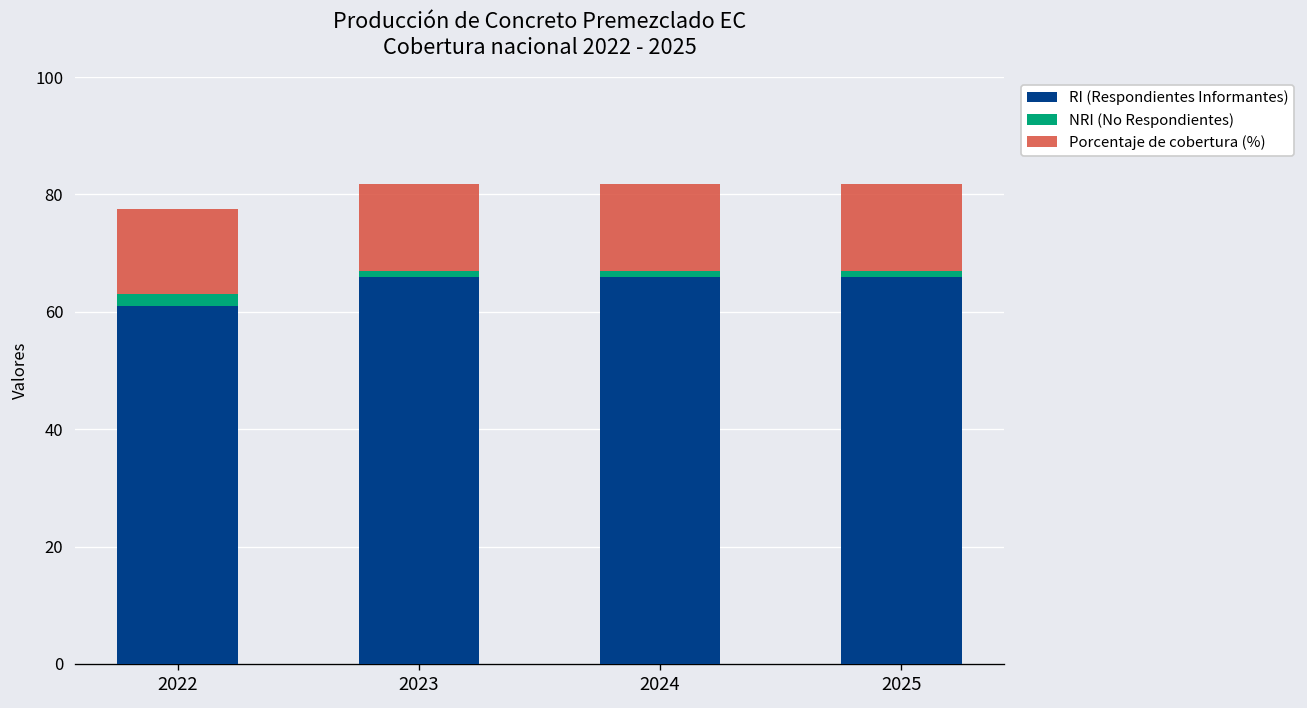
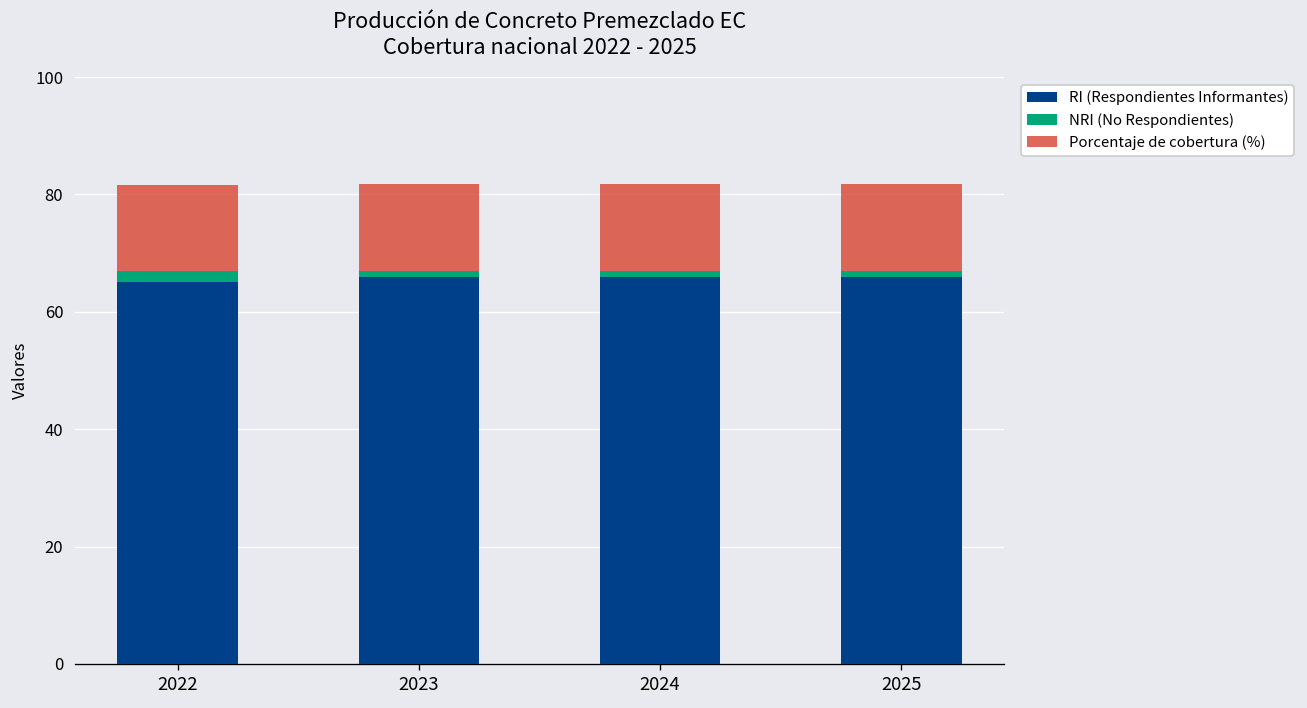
  {
    "RI (Respondientes Informantes)": {
-     "2022": 61,
+     "2022": 65,
      "2023": 66,
      "2024": 66,
      "2025": 66
    },
    "NRI (No Respondientes)": {
      "2022": 2,
      "2023": 1,
      "2024": 1,
      "2025": 1
    },
    "Porcentaje de cobertura (%)": {
      "2022": 15,
      "2023": 15,
      "2024": 15,
      "2025": 15
    }
  }
